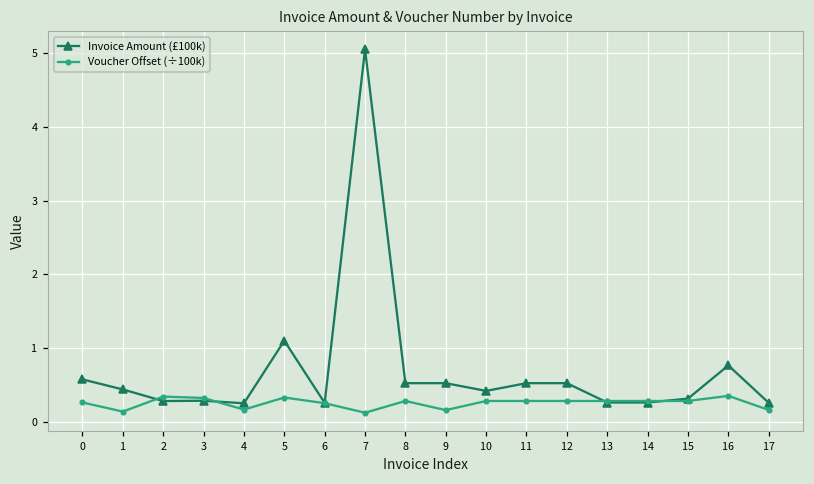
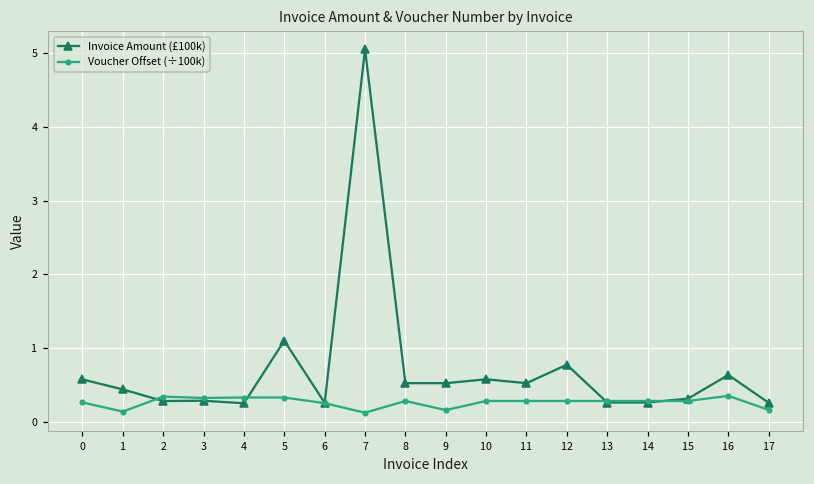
  {
    "Invoice Amount (£100k)": {
      "0": 0.6,
      "1": 0.4,
      "2": 0.3,
      "4": 0.3,
      "5": 1.1,
      "7": 5.1,
      "8": 0.5,
      "9": 0.5,
-     "10": 0.4,
+     "10": 0.6,
      "11": 0.5,
-     "12": 0.5,
-     "16": 0.8,
+     "12": 0.8,
+     "16": 0.6,
      "17": 0.3
    },
    "Voucher Offset (÷100k)": {
      "0": 0.3,
      "1": 0.1,
      "2": 0.3,
-     "4": 0.2,
+     "4": 0.3,
      "5": 0.3,
      "7": 0.1,
      "8": 0.3,
      "9": 0.2,
      "10": 0.3,
      "11": 0.3,
      "12": 0.3,
      "16": 0.4,
      "17": 0.2
    }
  }
